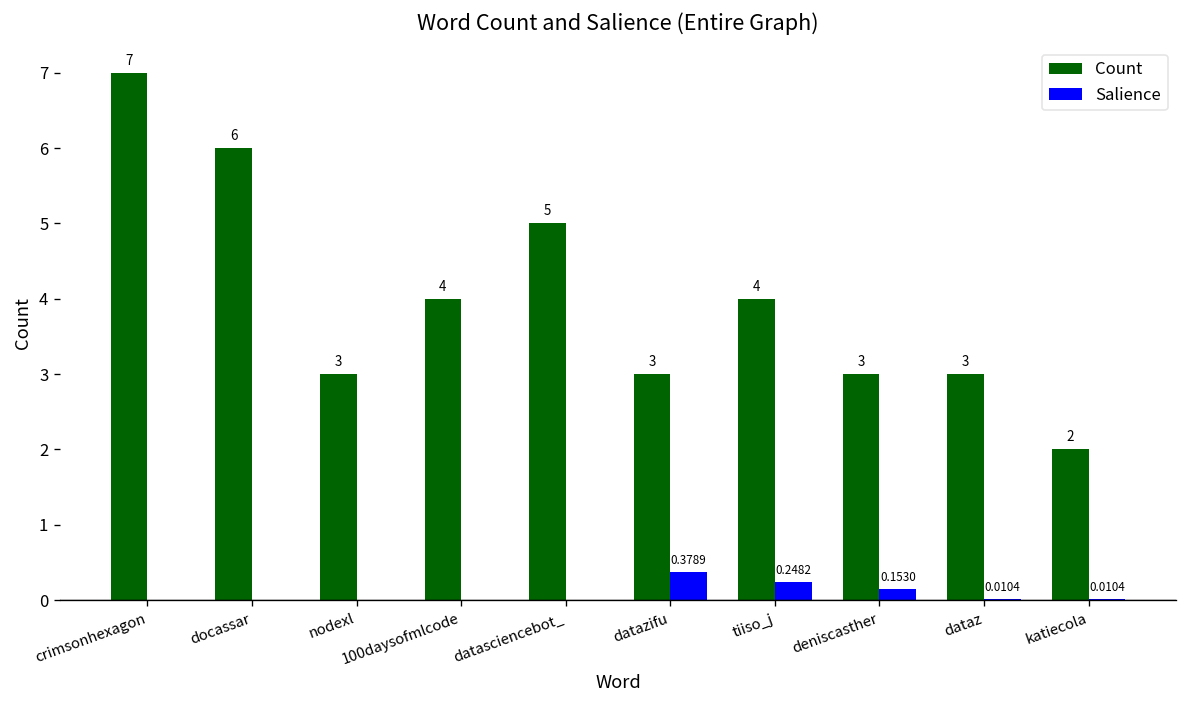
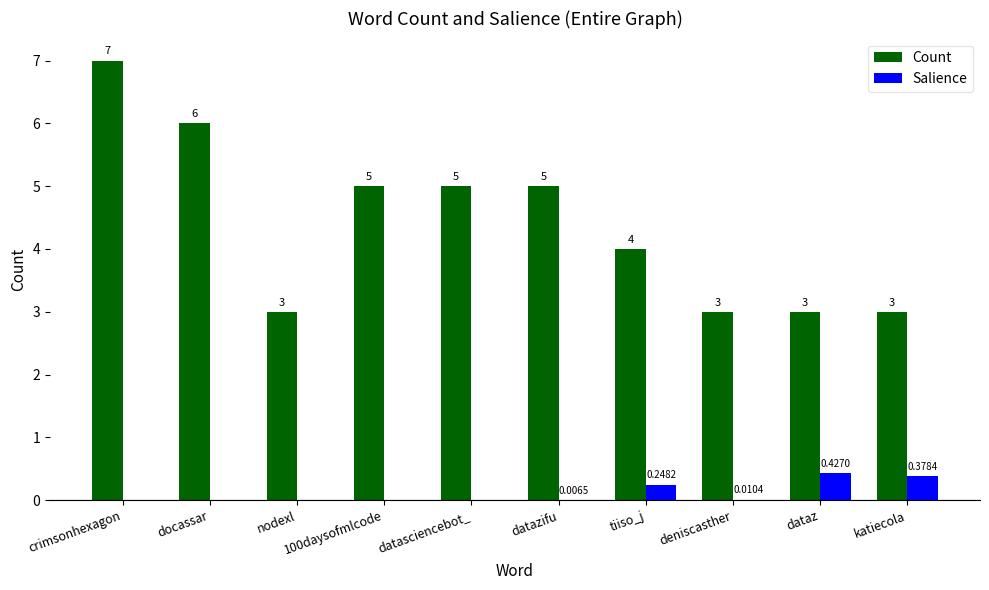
  {
    "Count": {
      "crimsonhexagon": 7,
      "docassar": 6,
      "nodexl": 3,
-     "100daysofmlcode": 4,
+     "100daysofmlcode": 5,
      "datasciencebot_": 5,
-     "datazifu": 3,
+     "datazifu": 5,
      "tiiso_j": 4,
      "deniscasther": 3,
      "dataz": 3,
-     "katiecola": 2
+     "katiecola": 3
    },
    "Salience": {
-     "datazifu": 0.3789,
+     "datazifu": 0.0065,
      "tiiso_j": 0.2482,
-     "deniscasther": 0.1530,
-     "dataz": 0.0104,
-     "katiecola": 0.0104
+     "deniscasther": 0.0104,
+     "dataz": 0.4270,
+     "katiecola": 0.3784
    }
  }
